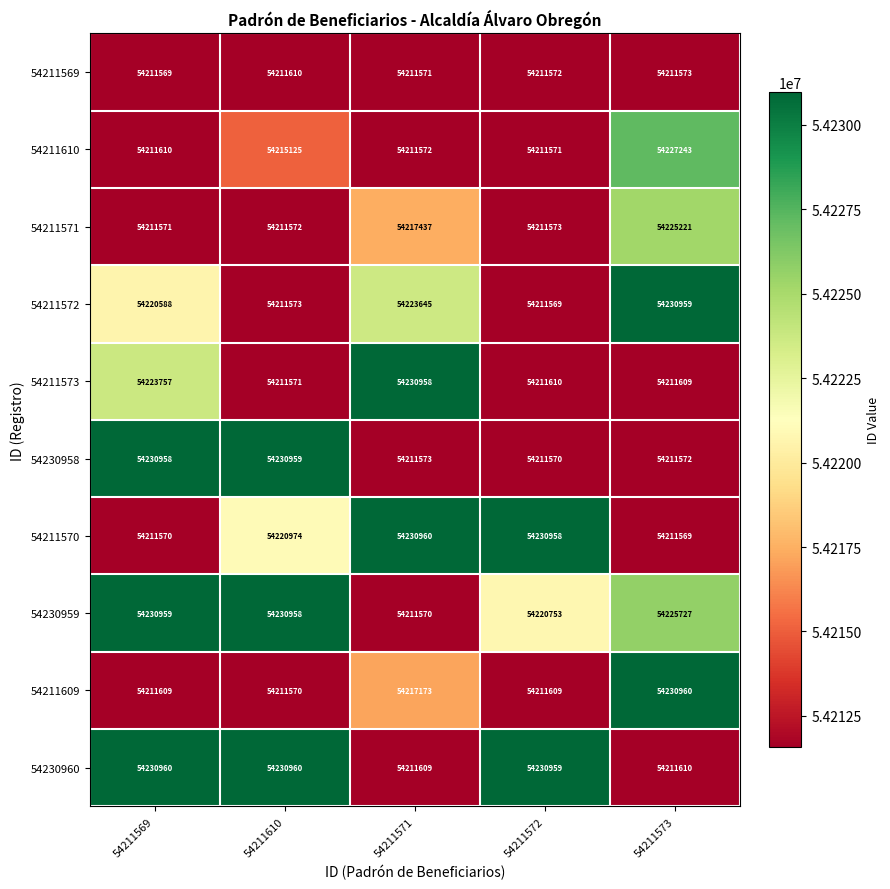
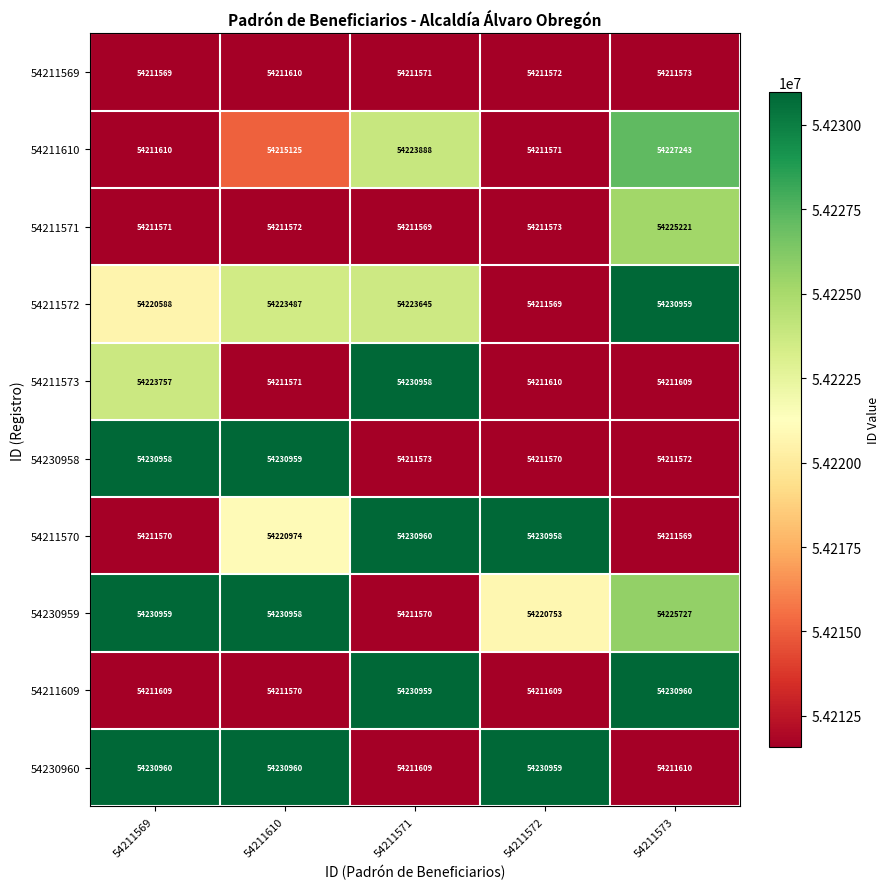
  {
    "54211569": {
      "54211569": 54211569,
      "54211610": 54211610,
      "54211571": 54211571,
      "54211572": 54211572,
      "54211573": 54211573
    },
    "54211610": {
      "54211569": 54211610,
      "54211610": 54215125,
-     "54211571": 54211572,
+     "54211571": 54223888,
      "54211572": 54211571,
      "54211573": 54227243
    },
    "54211571": {
      "54211569": 54211571,
      "54211610": 54211572,
-     "54211571": 54217437,
+     "54211571": 54211569,
      "54211572": 54211573,
      "54211573": 54225221
    },
    "54211572": {
      "54211569": 54220588,
-     "54211610": 54211573,
+     "54211610": 54223487,
      "54211571": 54223645,
      "54211572": 54211569,
      "54211573": 54230959
    },
    "54211573": {
      "54211569": 54223757,
      "54211610": 54211571,
      "54211571": 54230958,
      "54211572": 54211610,
      "54211573": 54211609
    },
    "54230958": {
      "54211569": 54230958,
      "54211610": 54230959,
      "54211571": 54211573,
      "54211572": 54211570,
      "54211573": 54211572
    },
    "54211570": {
      "54211569": 54211570,
      "54211610": 54220974,
      "54211571": 54230960,
      "54211572": 54230958,
      "54211573": 54211569
    },
    "54230959": {
      "54211569": 54230959,
      "54211610": 54230958,
      "54211571": 54211570,
      "54211572": 54220753,
      "54211573": 54225727
    },
    "54211609": {
      "54211569": 54211609,
      "54211610": 54211570,
-     "54211571": 54217173,
+     "54211571": 54230959,
      "54211572": 54211609,
      "54211573": 54230960
    },
    "54230960": {
      "54211569": 54230960,
      "54211610": 54230960,
      "54211571": 54211609,
      "54211572": 54230959,
      "54211573": 54211610
    }
  }
